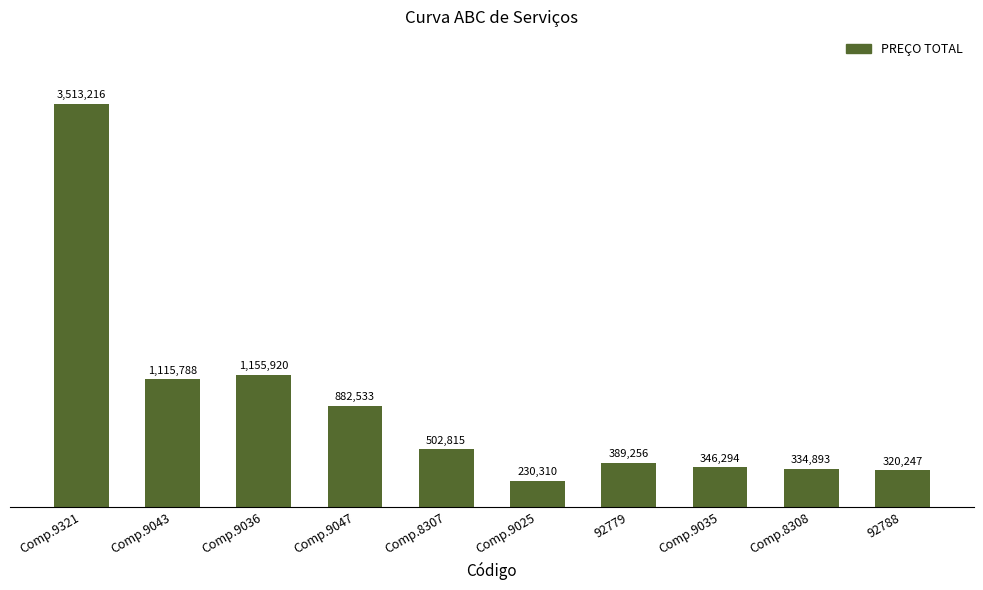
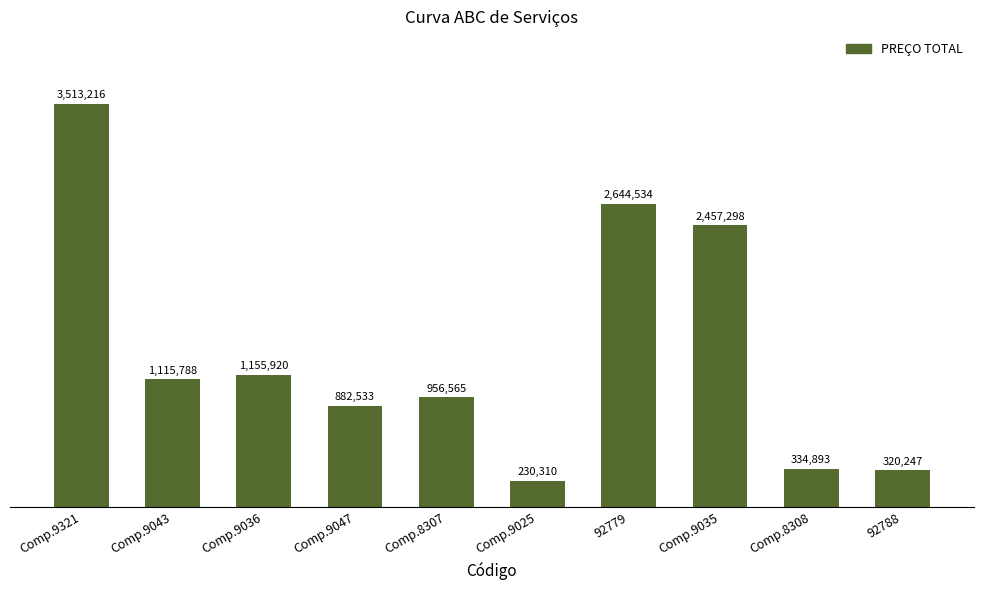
  {
    "Comp.9321": "3,513,216",
    "Comp.9043": "1,115,788",
    "Comp.9036": "1,155,920",
    "Comp.9047": "882,533",
-   "Comp.8307": "502,815",
+   "Comp.8307": "956,565",
    "Comp.9025": "230,310",
-   "92779": "389,256",
-   "Comp.9035": "346,294",
+   "92779": "2,644,534",
+   "Comp.9035": "2,457,298",
    "Comp.8308": "334,893",
    "92788": "320,247"
  }
